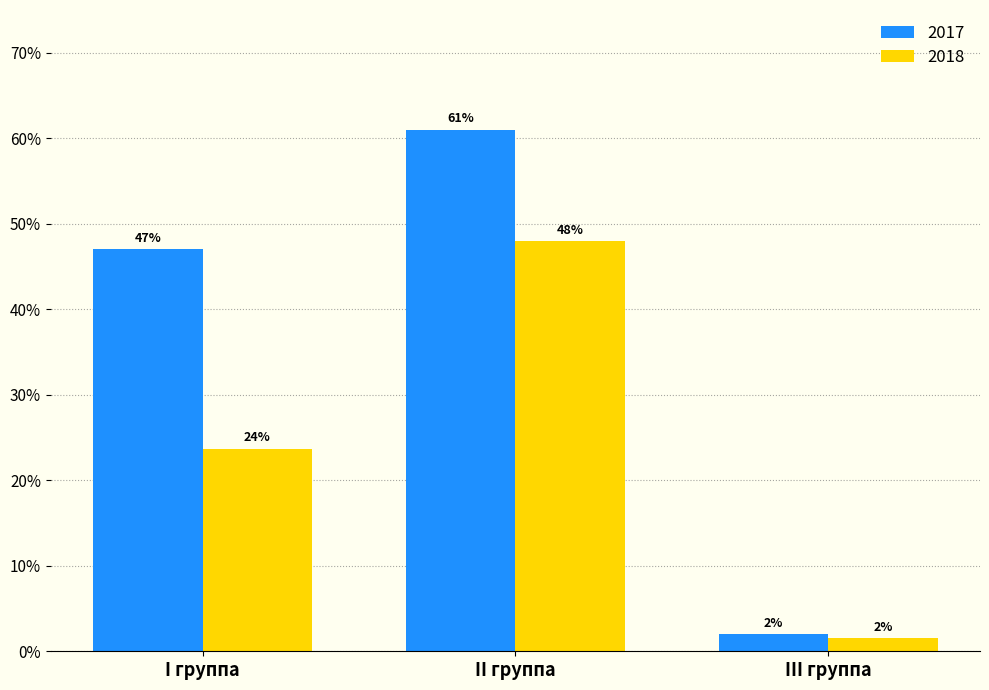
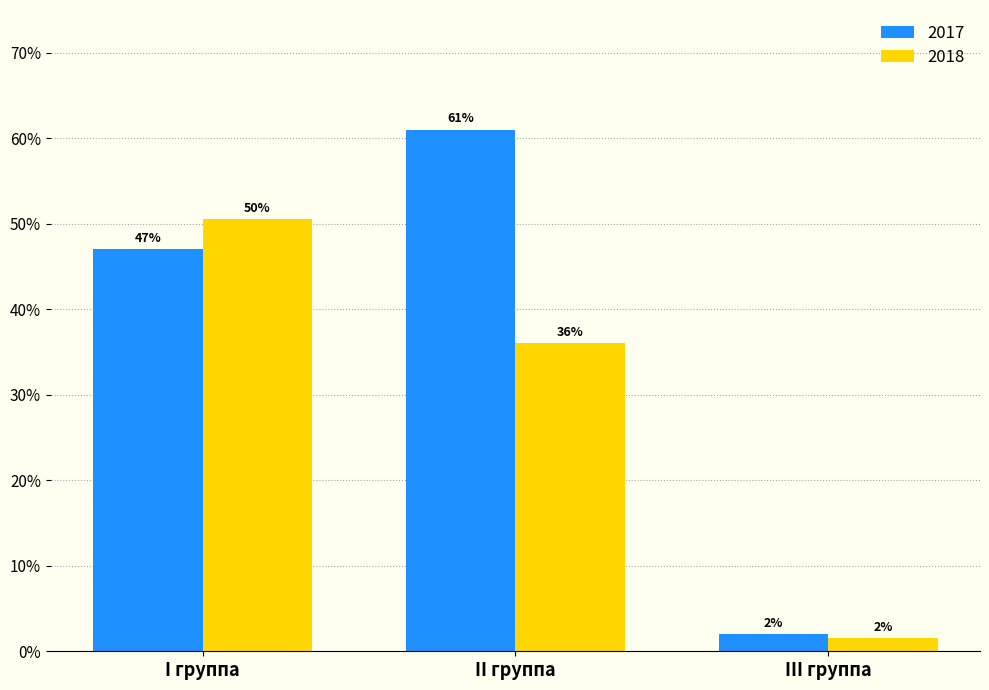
  {
    "2017": {
      "I группа": "47%",
      "II группа": "61%",
      "III группа": "2%"
    },
    "2018": {
-     "I группа": "24%",
-     "II группа": "48%",
+     "I группа": "50%",
+     "II группа": "36%",
      "III группа": "2%"
    }
  }
